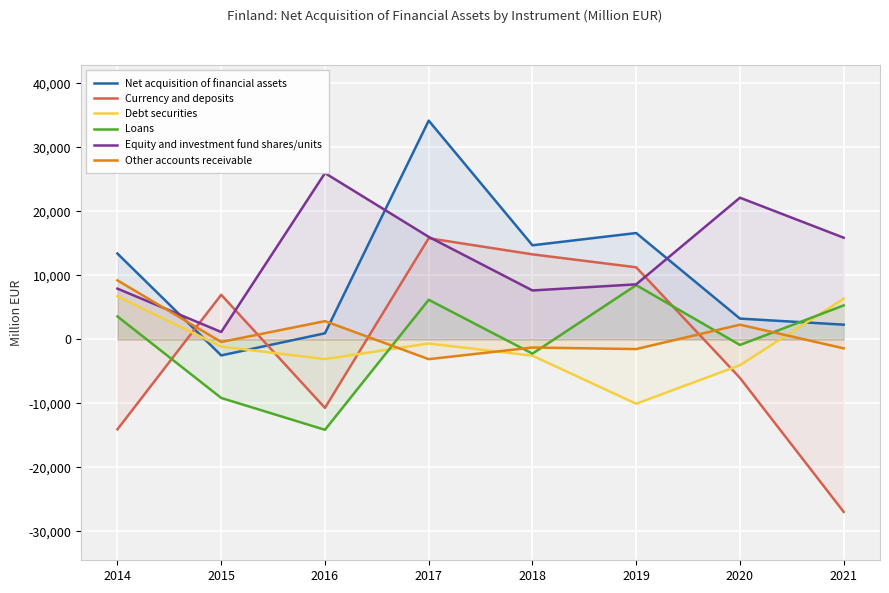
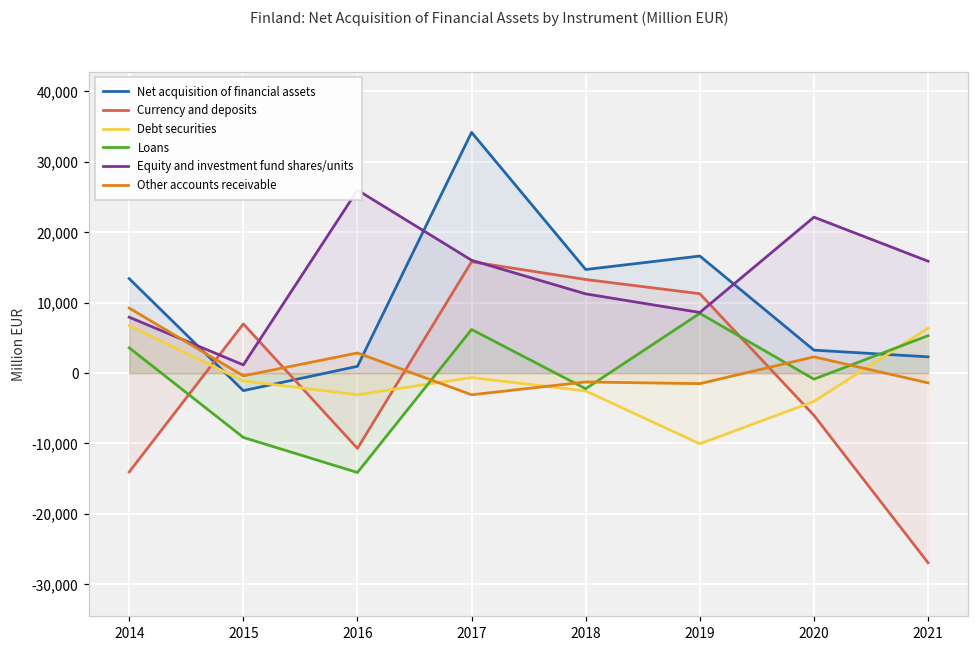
  {
    "Equity and investment fund shares/units": {
      "2014": "8,000",
      "2015": "1,000",
-     "2018": "8,000",
+     "2018": "11,000",
      "2020": "22,000",
      "2021": "16,000"
    }
  }
